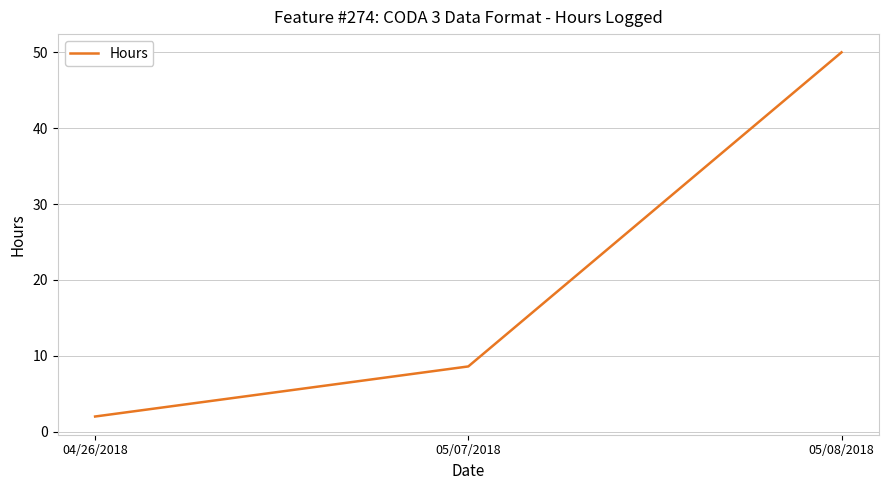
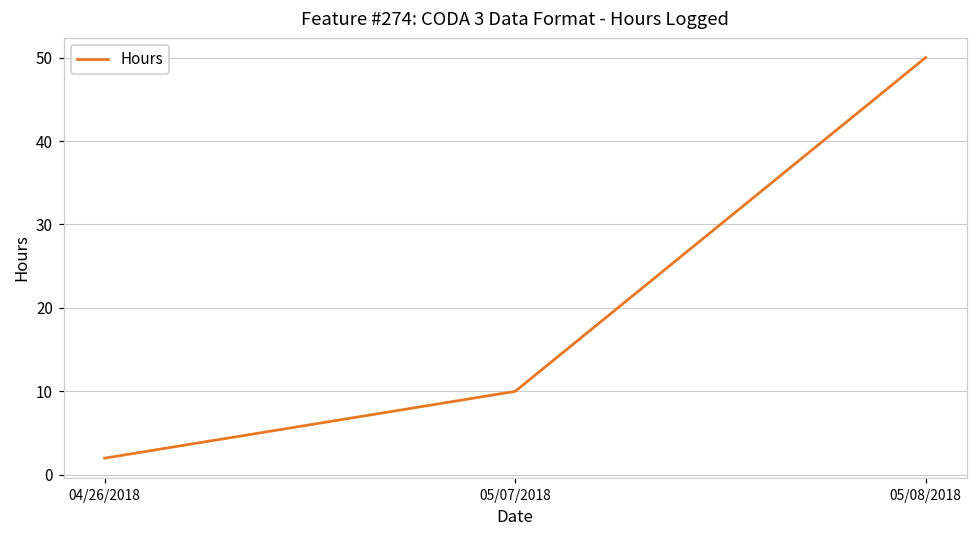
  {
    "04/26/2018": 2,
-   "05/07/2018": 9,
+   "05/07/2018": 10,
    "05/08/2018": 50
  }
